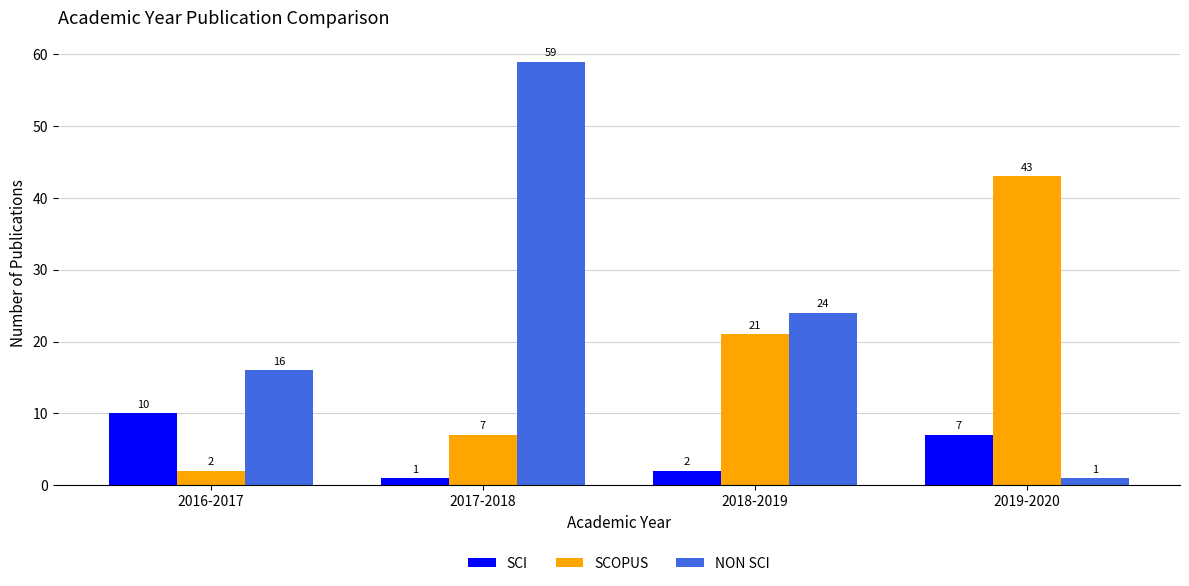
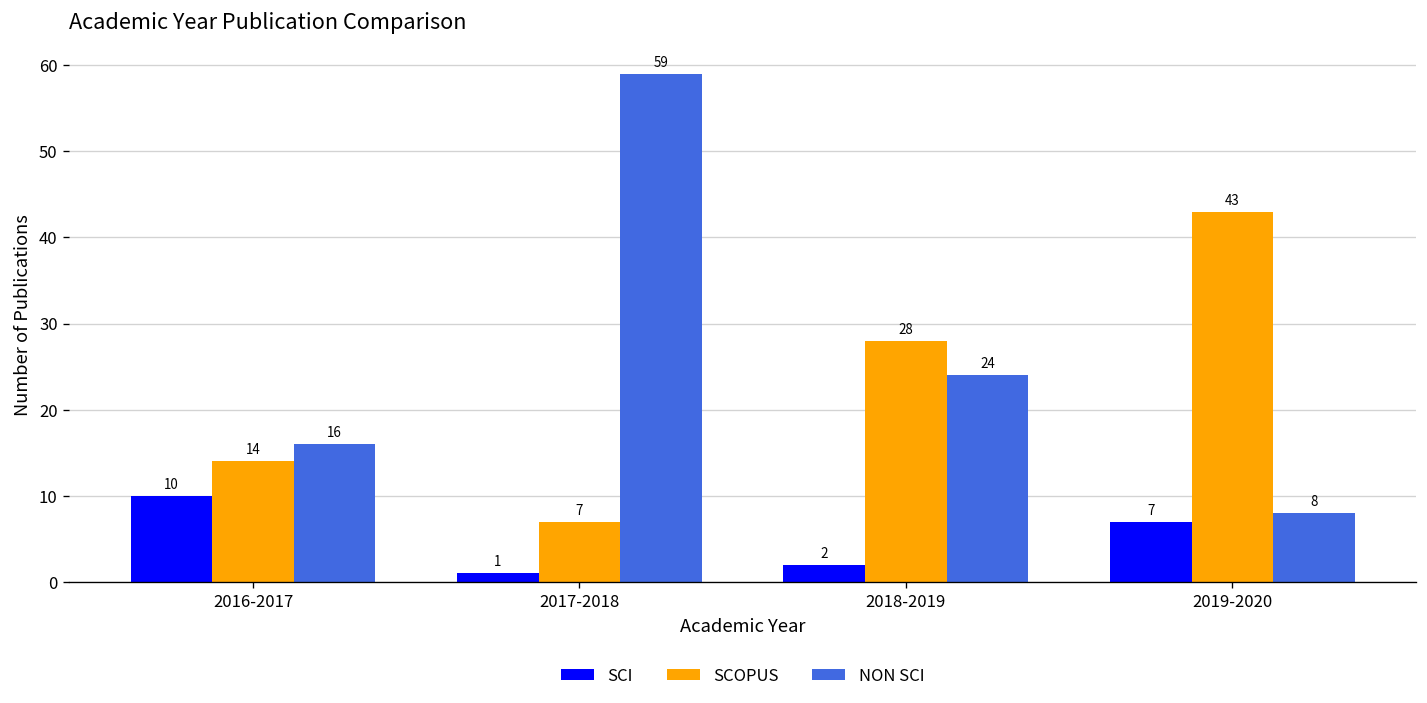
  {
    "SCI": {
      "2016-2017": 10,
      "2017-2018": 1,
      "2018-2019": 2,
      "2019-2020": 7
    },
    "SCOPUS": {
-     "2016-2017": 2,
+     "2016-2017": 14,
      "2017-2018": 7,
-     "2018-2019": 21,
+     "2018-2019": 28,
      "2019-2020": 43
    },
    "NON SCI": {
      "2016-2017": 16,
      "2017-2018": 59,
      "2018-2019": 24,
-     "2019-2020": 1
+     "2019-2020": 8
    }
  }
